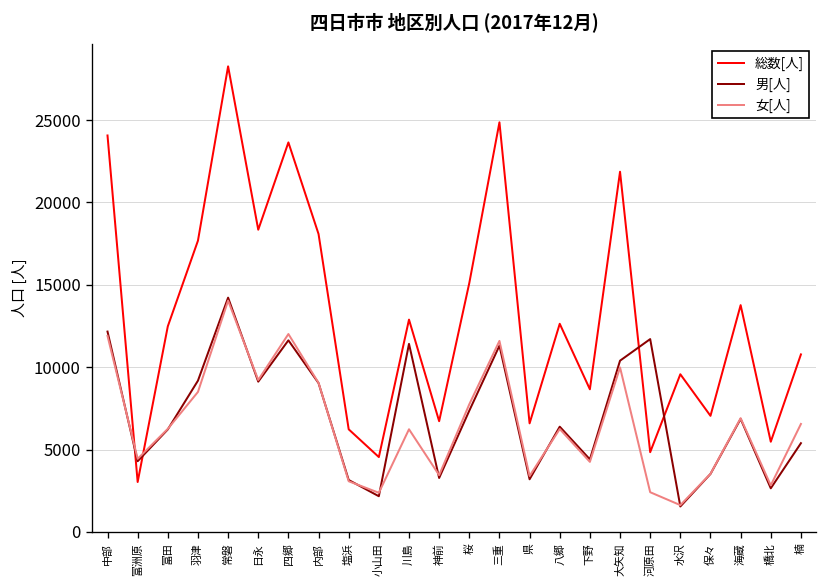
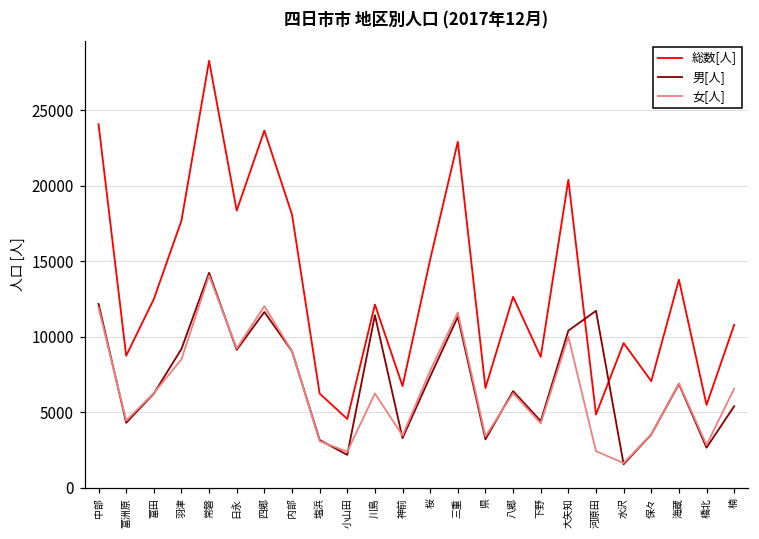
  {
    "総数[人]": {
      "中部": 24100,
-     "富洲原": 3000,
+     "富洲原": 8700,
      "富田": 12500,
      "羽津": 17700,
      "常磐": 28300,
      "日永": 18300,
      "四郷": 23600,
      "内部": 18100,
      "塩浜": 6200,
      "小山田": 4500,
-     "川島": 12900,
+     "川島": 12100,
      "神前": 6700,
      "桜": 15100,
-     "三重": 24900,
+     "三重": 22900,
      "県": 6600,
      "八郷": 12600,
      "下野": 8700,
-     "大矢知": 21900,
+     "大矢知": 20400,
      "河原田": 4800,
      "水沢": 9600,
      "保々": 7000,
      "海蔵": 13800,
      "橋北": 5500,
      "楠": 10800
    },
    "男[人]": {
      "中部": 12200,
      "羽津": 9200,
      "四郷": 11600,
      "小山田": 2200,
      "川島": 11400,
      "桜": 7400,
      "三重": 11300,
      "県": 3200,
      "大矢知": 10400,
      "河原田": 11700,
      "楠": 5400
    },
    "女[人]": {
      "中部": 11900,
      "羽津": 8500,
      "四郷": 12000,
      "小山田": 2400,
      "川島": 6200,
      "桜": 7700,
      "三重": 11600,
      "県": 3400,
      "大矢知": 10000,
      "河原田": 2400,
      "楠": 6600
    }
  }
